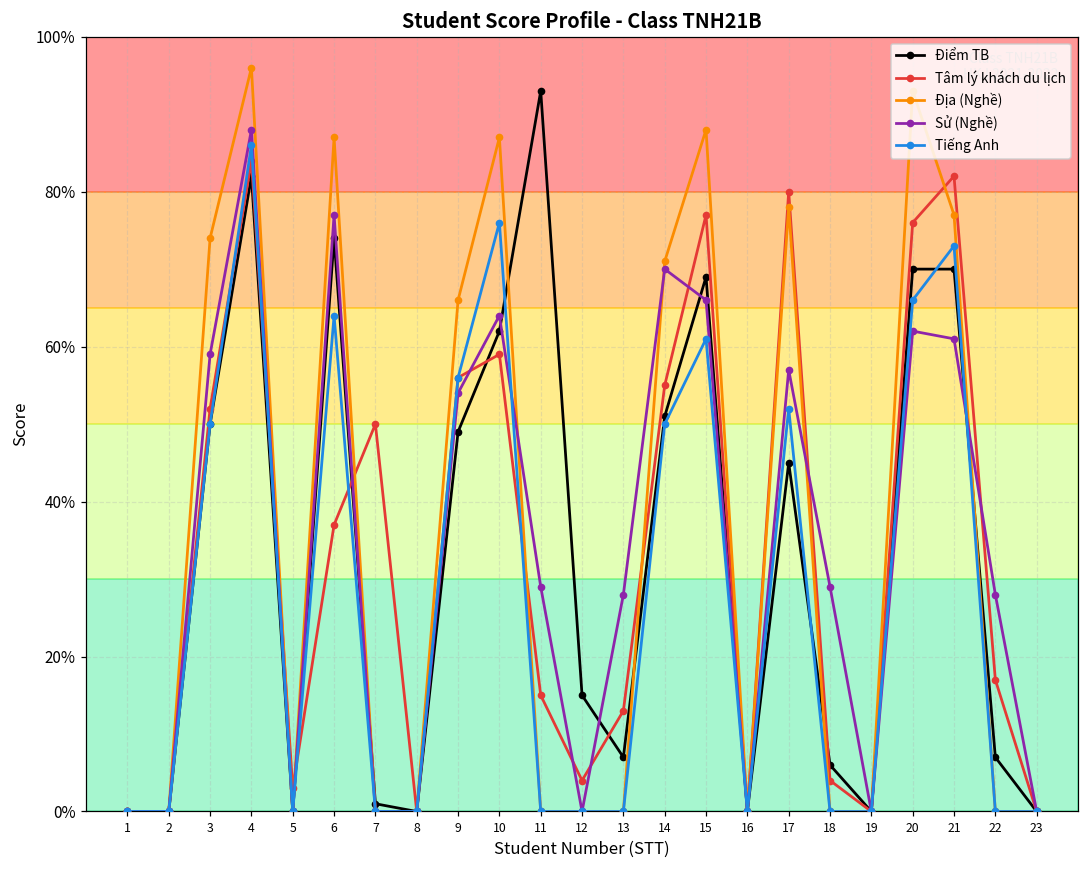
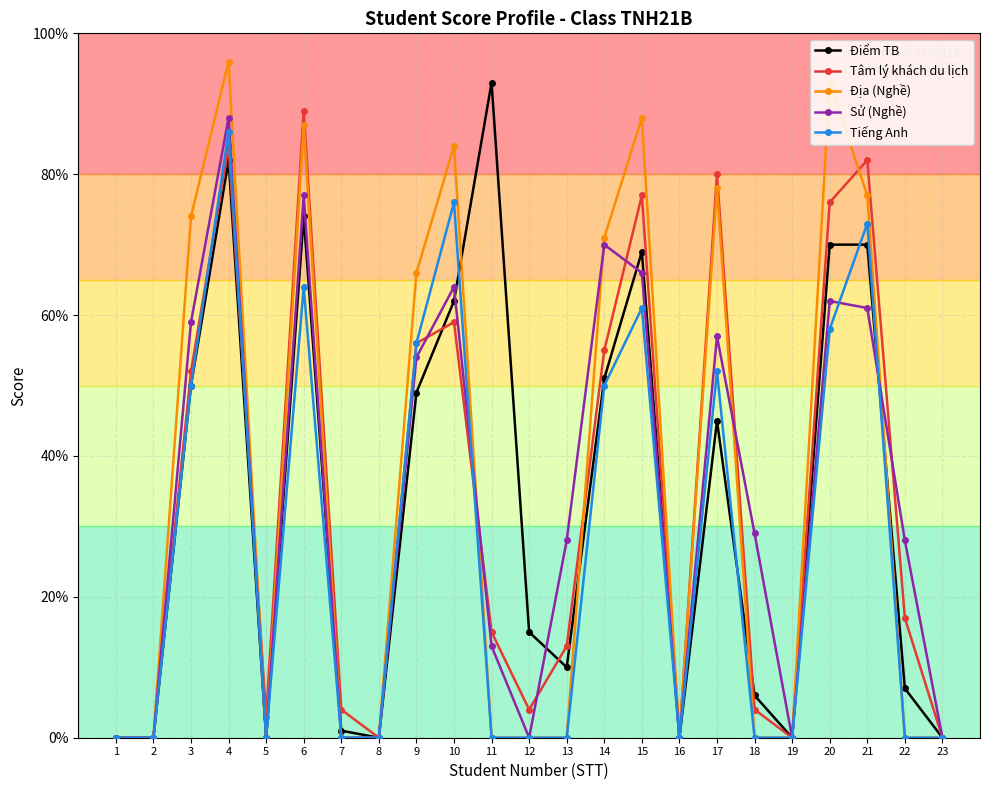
  {
    "Điểm TB": {
      "4": "82%",
      "6": "74%",
      "7": "1%",
      "9": "49%",
      "10": "62%",
      "11": "93%",
      "12": "15%",
-     "13": "7%",
+     "13": "10%",
      "14": "51%",
      "15": "69%",
      "17": "45%",
      "18": "6%",
      "20": "70%",
      "21": "70%",
      "22": "7%"
    },
    "Tâm lý khách du lịch": {
      "3": "52%",
      "4": "84%",
      "5": "3%",
-     "6": "37%",
-     "7": "50%",
+     "6": "89%",
+     "7": "4%",
      "10": "59%",
      "11": "15%",
      "12": "4%",
      "13": "13%",
      "14": "55%",
      "15": "77%",
      "17": "80%",
      "18": "4%",
      "20": "76%",
      "21": "82%",
      "22": "17%"
    },
    "Địa (Nghề)": {
      "3": "74%",
      "4": "96%",
      "6": "87%",
      "9": "66%",
-     "10": "87%",
+     "10": "84%",
      "14": "71%",
      "15": "88%",
      "17": "78%",
      "21": "77%"
    },
    "Sử (Nghề)": {
      "3": "59%",
      "4": "88%",
      "6": "77%",
      "9": "54%",
      "10": "64%",
-     "11": "29%",
+     "11": "13%",
      "13": "28%",
      "14": "70%",
      "15": "66%",
      "17": "57%",
      "18": "29%",
      "20": "62%",
      "21": "61%",
      "22": "28%"
    },
    "Tiếng Anh": {
      "4": "86%",
      "6": "64%",
      "10": "76%",
      "14": "50%",
      "15": "61%",
      "17": "52%",
-     "20": "66%",
+     "20": "58%",
      "21": "73%"
    }
  }
